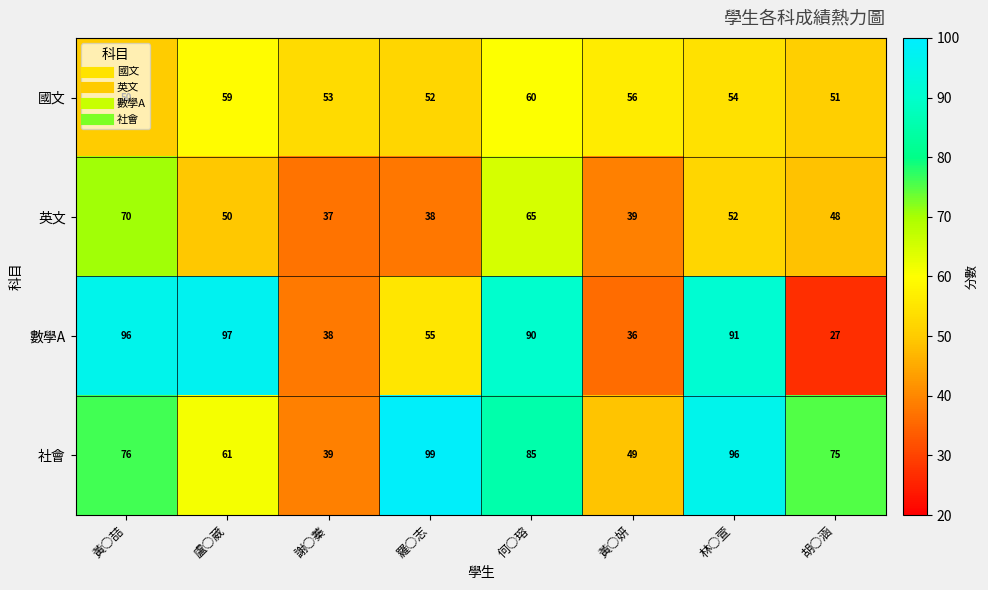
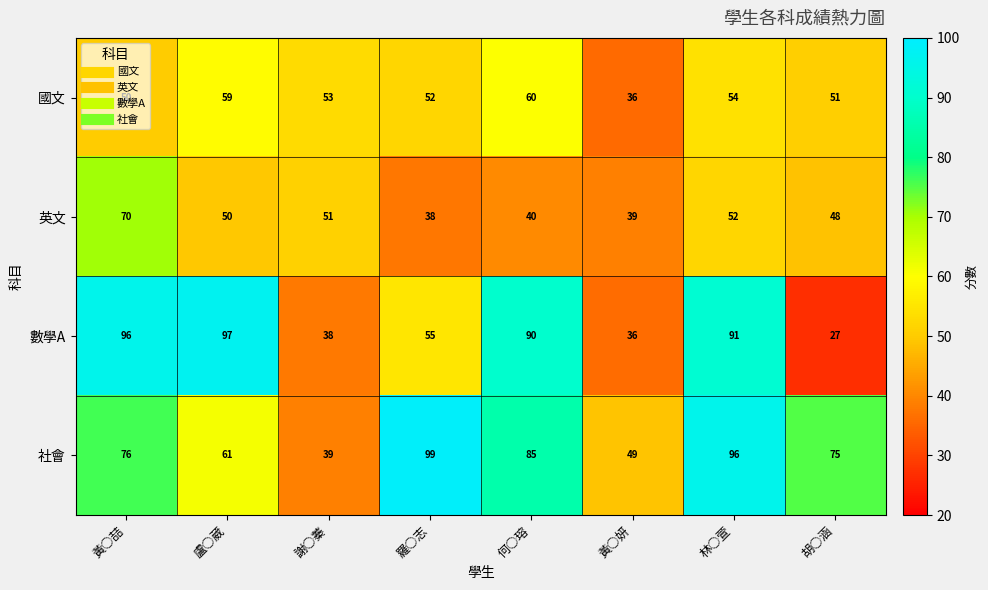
  {
    "國文": {
      "盧○葳": 59,
      "謝○蓁": 53,
      "羅○志": 52,
      "何○瑢": 60,
-     "黃○妍": 56,
+     "黃○妍": 36,
      "林○萱": 54,
      "胡○涵": 51
    },
    "英文": {
      "黃○喆": 70,
      "盧○葳": 50,
-     "謝○蓁": 37,
+     "謝○蓁": 51,
      "羅○志": 38,
-     "何○瑢": 65,
+     "何○瑢": 40,
      "黃○妍": 39,
      "林○萱": 52,
      "胡○涵": 48
    },
    "數學A": {
      "黃○喆": 96,
      "盧○葳": 97,
      "謝○蓁": 38,
      "羅○志": 55,
      "何○瑢": 90,
      "黃○妍": 36,
      "林○萱": 91,
      "胡○涵": 27
    },
    "社會": {
      "黃○喆": 76,
      "盧○葳": 61,
      "謝○蓁": 39,
      "羅○志": 99,
      "何○瑢": 85,
      "黃○妍": 49,
      "林○萱": 96,
      "胡○涵": 75
    }
  }
